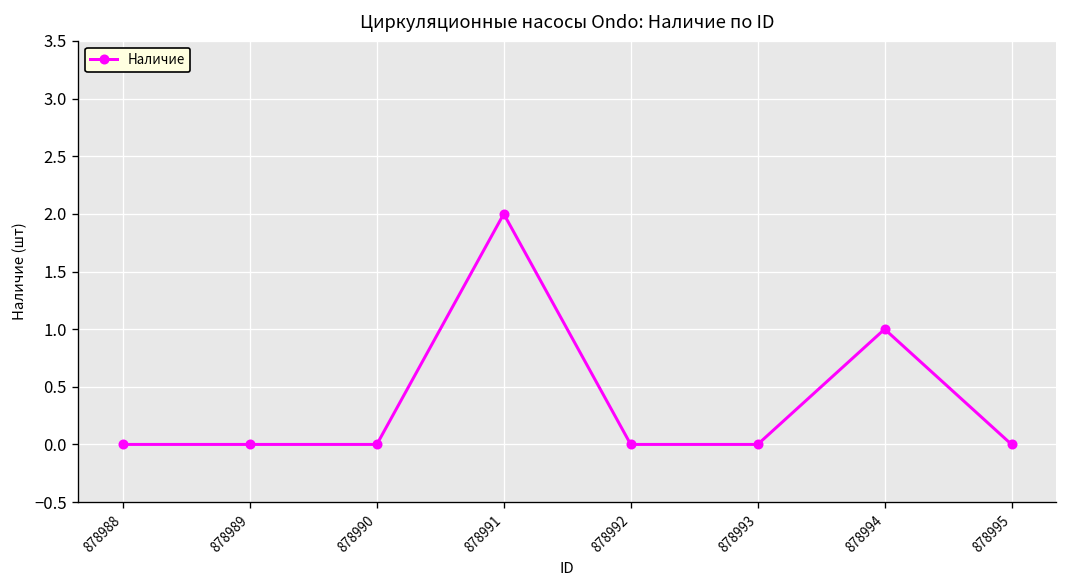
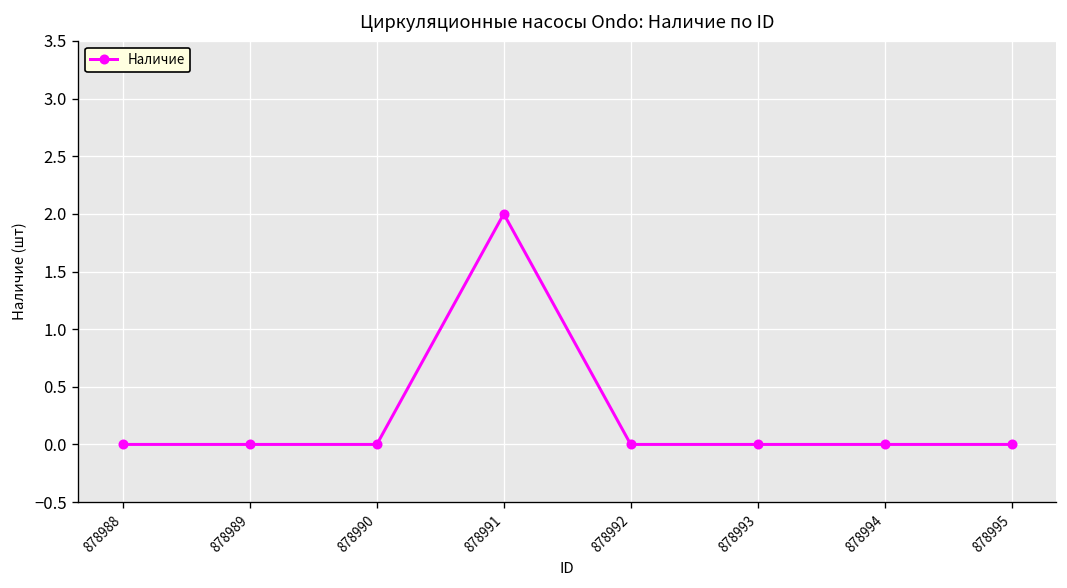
  {
    "878988": 0,
    "878989": 0,
    "878990": 0,
    "878991": 2,
    "878992": 0,
    "878993": 0,
-   "878994": 1,
+   "878994": 0,
    "878995": 0
  }
